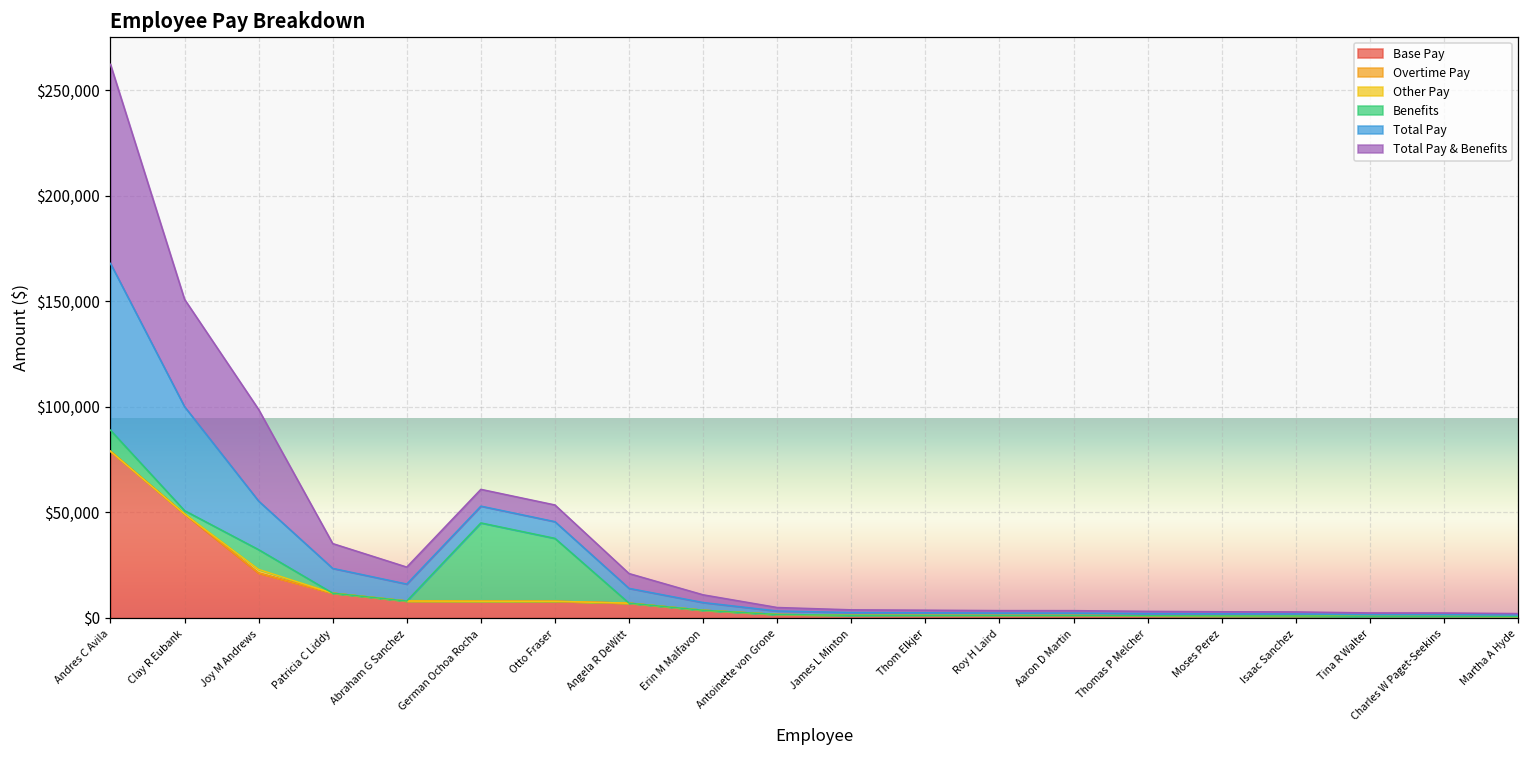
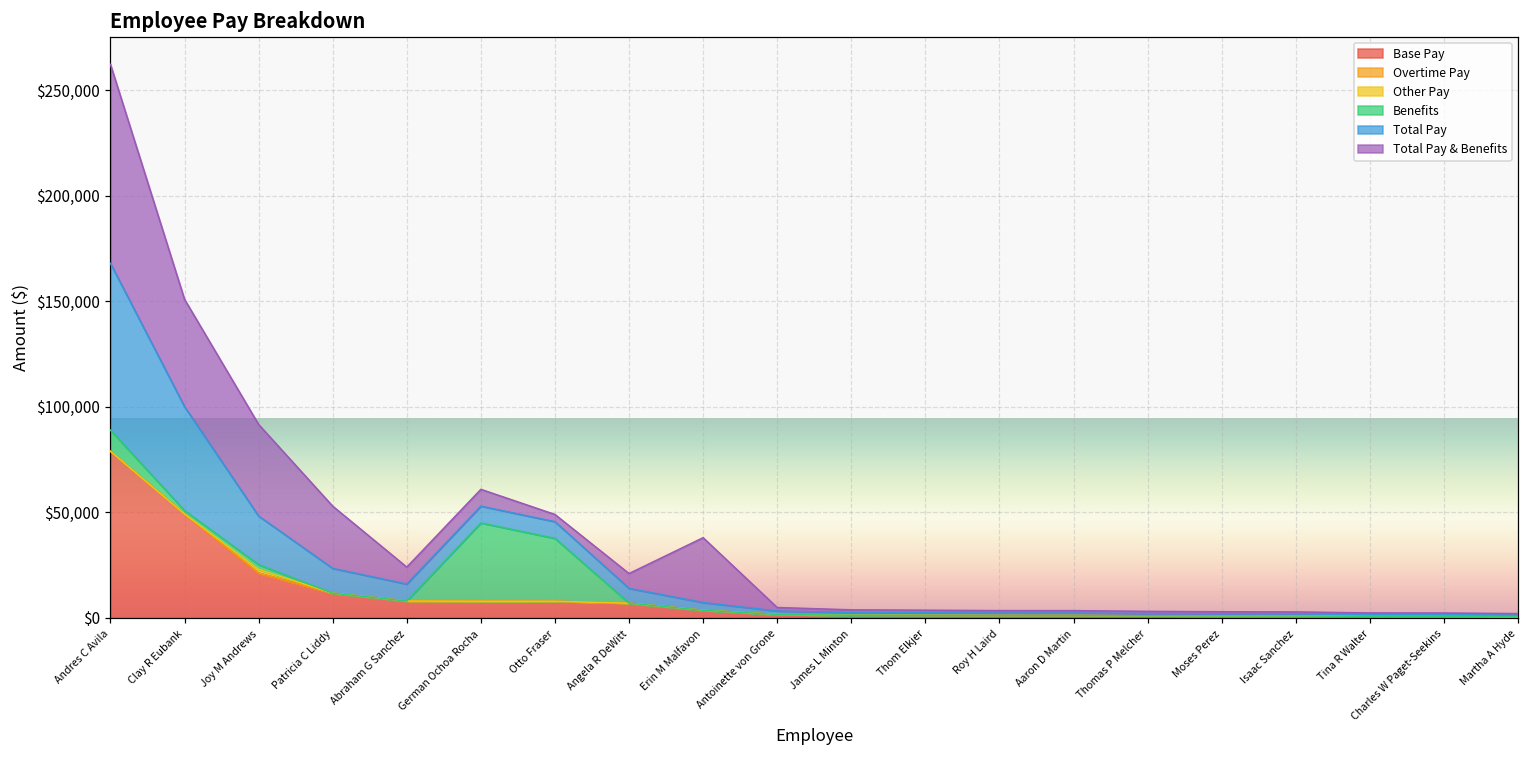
  {
    "Benefits": {
      "Andres C Avila": "$10,000",
      "Clay R Eubank": "$2,000",
-     "Joy M Andrews": "$9,000",
+     "Joy M Andrews": "$2,000",
      "German Ochoa Rocha": "$37,000",
      "Otto Fraser": "$30,000"
    },
    "Total Pay": {
      "Andres C Avila": "$79,000",
      "Clay R Eubank": "$49,000",
      "Joy M Andrews": "$23,000",
      "Patricia C Liddy": "$12,000",
      "Abraham G Sanchez": "$8,000",
      "German Ochoa Rocha": "$8,000",
      "Otto Fraser": "$8,000",
      "Angela R DeWitt": "$7,000",
      "Erin M Malfavon": "$4,000",
      "Antoinette von Grone": "$2,000"
    },
    "Total Pay & Benefits": {
      "Andres C Avila": "$94,000",
      "Clay R Eubank": "$51,000",
      "Joy M Andrews": "$43,000",
-     "Patricia C Liddy": "$12,000",
+     "Patricia C Liddy": "$29,000",
      "Abraham G Sanchez": "$8,000",
      "German Ochoa Rocha": "$8,000",
-     "Otto Fraser": "$8,000",
+     "Otto Fraser": "$3,000",
      "Angela R DeWitt": "$7,000",
-     "Erin M Malfavon": "$4,000",
+     "Erin M Malfavon": "$31,000",
      "Antoinette von Grone": "$2,000"
    }
  }
